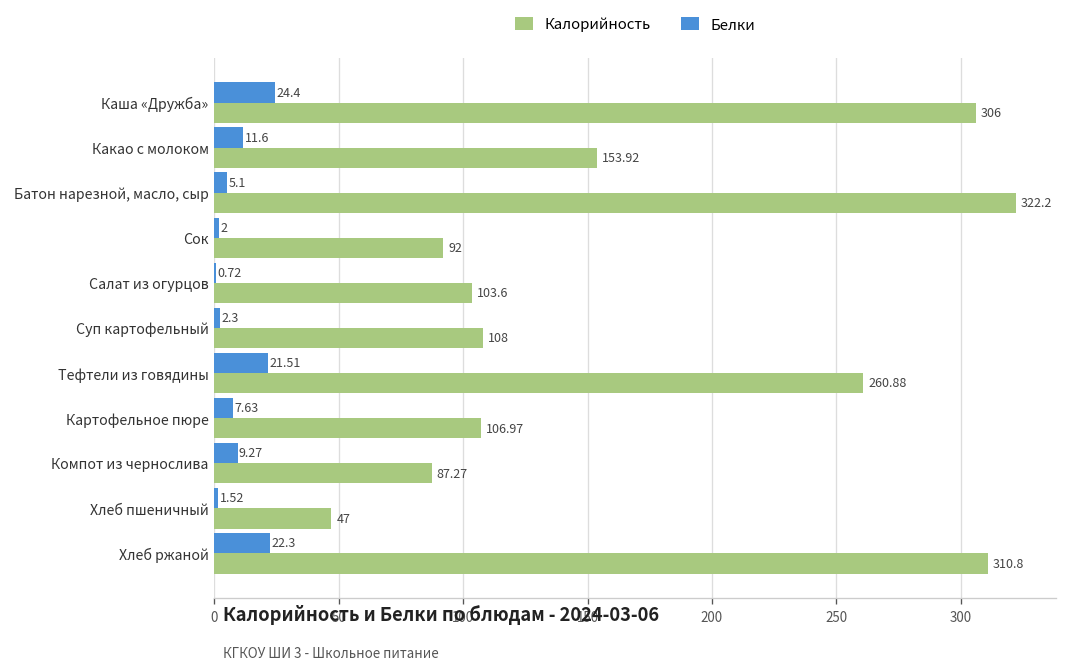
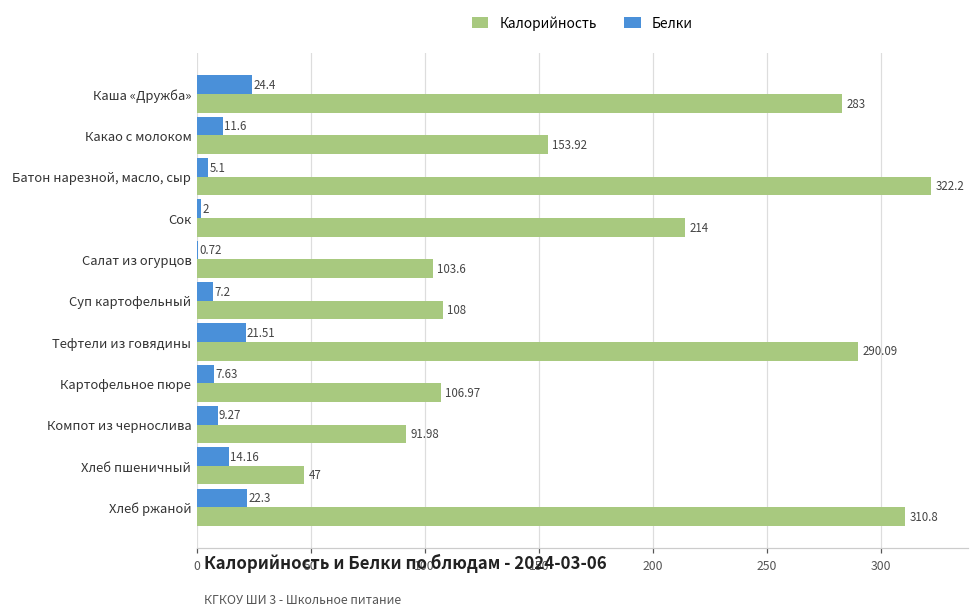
  {
    "Калорийность": {
-     "Каша «Дружба»": 306,
+     "Каша «Дружба»": 283,
      "Какао с молоком": 153.92,
      "Батон нарезной, масло, сыр": 322.2,
-     "Сок": 92,
+     "Сок": 214,
      "Салат из огурцов": 103.6,
      "Суп картофельный": 108,
-     "Тефтели из говядины": 260.88,
+     "Тефтели из говядины": 290.09,
      "Картофельное пюре": 106.97,
-     "Компот из чернослива": 87.27,
+     "Компот из чернослива": 91.98,
      "Хлеб пшеничный": 47,
      "Хлеб ржаной": 310.8
    },
    "Белки": {
      "Каша «Дружба»": 24.4,
      "Какао с молоком": 11.6,
      "Батон нарезной, масло, сыр": 5.1,
      "Сок": 2,
      "Салат из огурцов": 0.72,
-     "Суп картофельный": 2.3,
+     "Суп картофельный": 7.2,
      "Тефтели из говядины": 21.51,
      "Картофельное пюре": 7.63,
      "Компот из чернослива": 9.27,
-     "Хлеб пшеничный": 1.52,
+     "Хлеб пшеничный": 14.16,
      "Хлеб ржаной": 22.3
    }
  }
